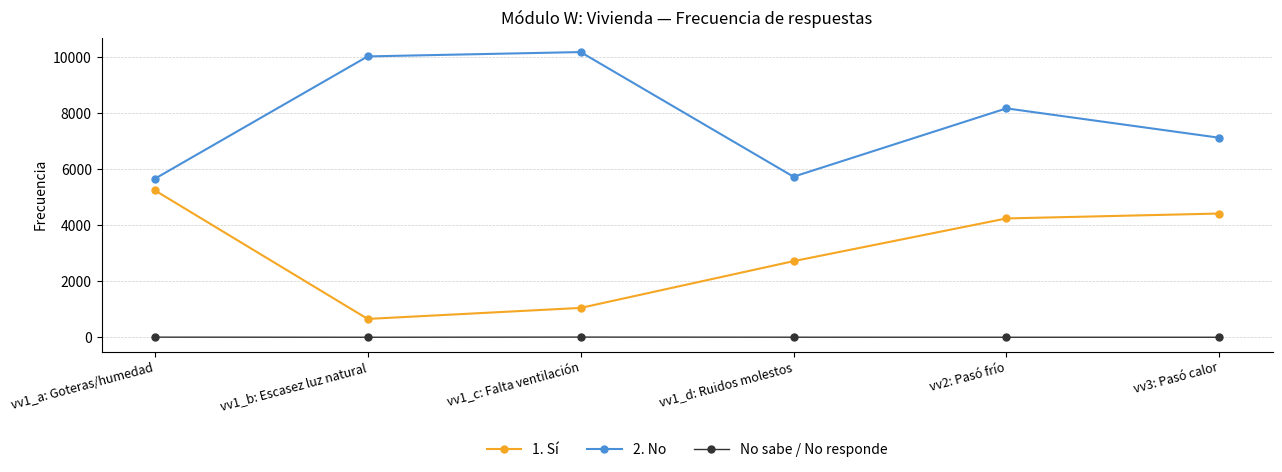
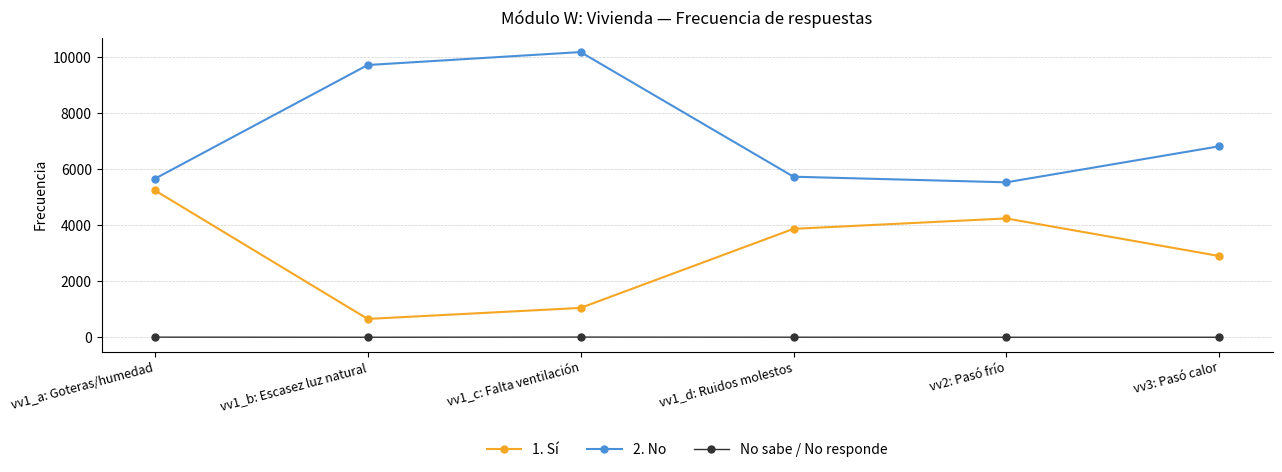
  {
    "1. Sí": {
      "vv1_a: Goteras/humedad": 5200,
      "vv1_b: Escasez luz natural": 700,
      "vv1_c: Falta ventilación": 1000,
-     "vv1_d: Ruidos molestos": 2700,
+     "vv1_d: Ruidos molestos": 3900,
      "vv2: Pasó frío": 4200,
-     "vv3: Pasó calor": 4400
+     "vv3: Pasó calor": 2900
    },
    "2. No": {
      "vv1_a: Goteras/humedad": 5700,
-     "vv1_b: Escasez luz natural": 10000,
+     "vv1_b: Escasez luz natural": 9700,
      "vv1_c: Falta ventilación": 10200,
      "vv1_d: Ruidos molestos": 5700,
-     "vv2: Pasó frío": 8200,
-     "vv3: Pasó calor": 7100
+     "vv2: Pasó frío": 5500,
+     "vv3: Pasó calor": 6800
    },
    "No sabe / No responde": {
      "vv1_a: Goteras/humedad": 0,
      "vv1_b: Escasez luz natural": 0,
      "vv1_c: Falta ventilación": 0,
      "vv1_d: Ruidos molestos": 0,
      "vv2: Pasó frío": 0,
      "vv3: Pasó calor": 0
    }
  }
